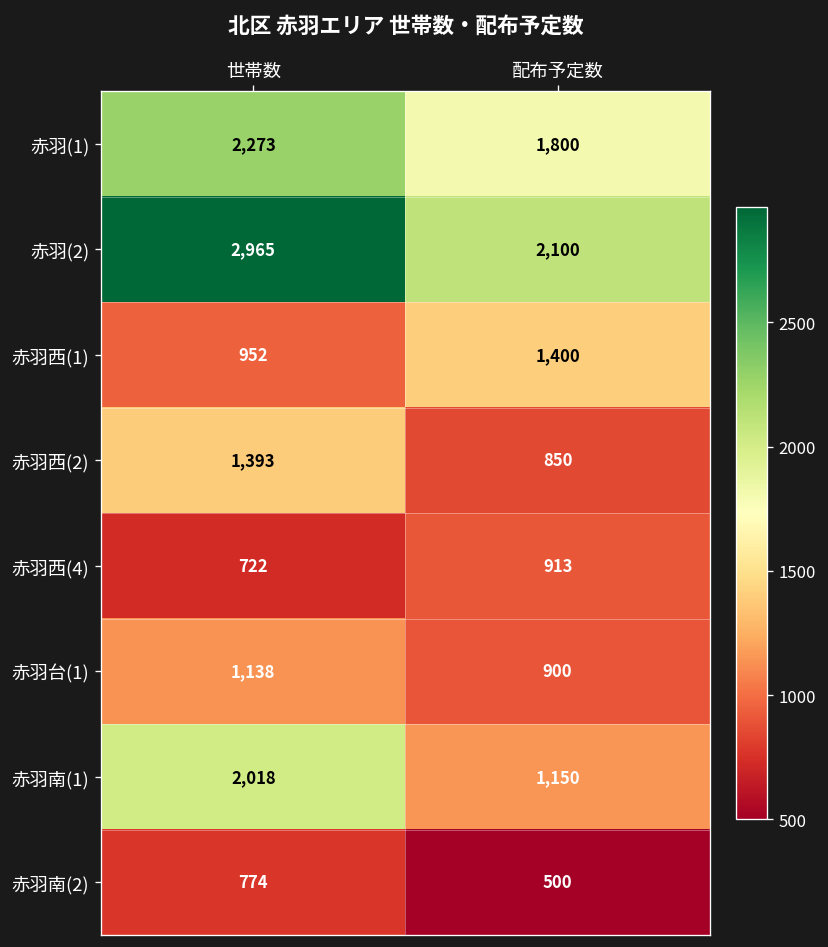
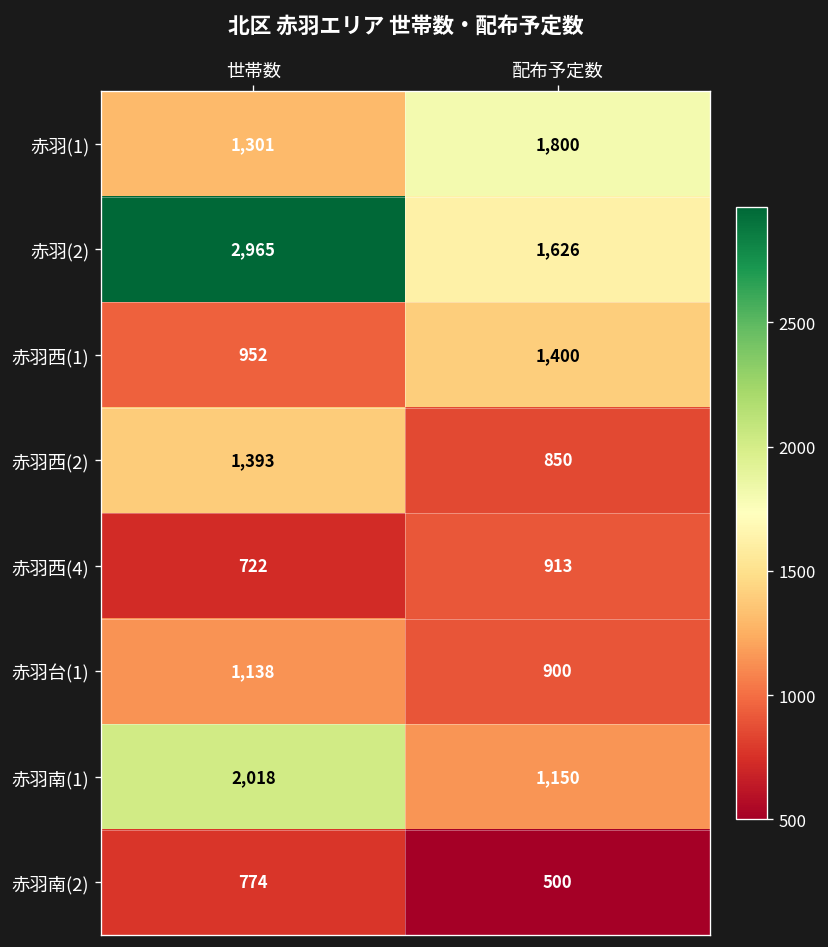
  {
    "赤羽(1)": {
-     "世帯数": "2,273",
+     "世帯数": "1,301",
      "配布予定数": "1,800"
    },
    "赤羽(2)": {
      "世帯数": "2,965",
-     "配布予定数": "2,100"
+     "配布予定数": "1,626"
    },
    "赤羽西(1)": {
      "世帯数": "952",
      "配布予定数": "1,400"
    },
    "赤羽西(2)": {
      "世帯数": "1,393",
      "配布予定数": "850"
    },
    "赤羽西(4)": {
      "世帯数": "722",
      "配布予定数": "913"
    },
    "赤羽台(1)": {
      "世帯数": "1,138",
      "配布予定数": "900"
    },
    "赤羽南(1)": {
      "世帯数": "2,018",
      "配布予定数": "1,150"
    },
    "赤羽南(2)": {
      "世帯数": "774",
      "配布予定数": "500"
    }
  }
